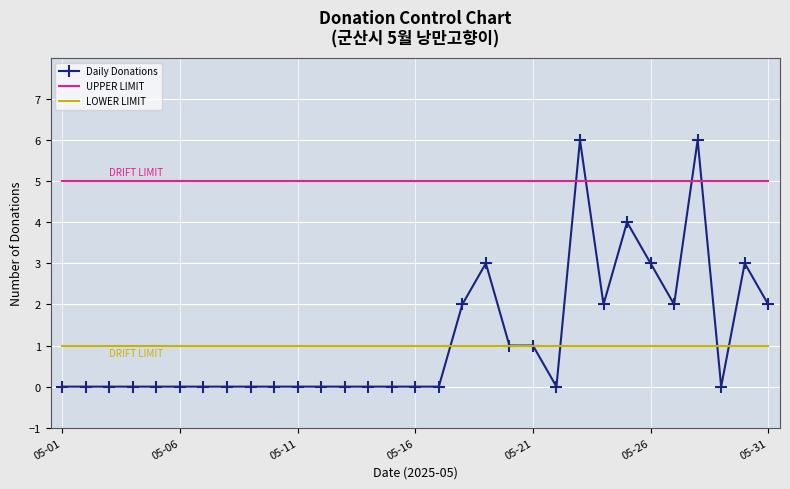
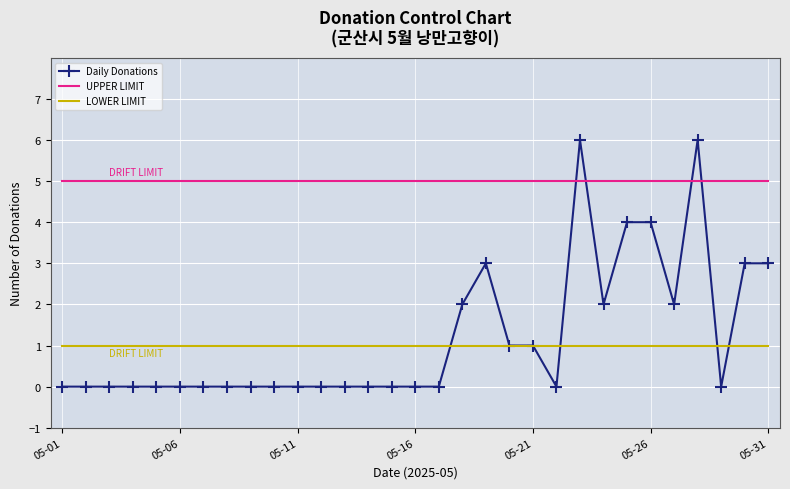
  {
    "Daily Donations": {
      "05-01": 0,
      "05-06": 0,
      "05-11": 0,
      "05-16": 0,
-     "05-26": 3,
-     "05-31": 2
+     "05-26": 4,
+     "05-31": 3
    },
    "UPPER LIMIT": {
      "05-01": 5,
      "05-06": 5,
      "05-11": 5,
      "05-16": 5,
      "05-21": 5,
      "05-26": 5,
      "05-31": 5
    },
    "LOWER LIMIT": {
      "05-01": 1,
      "05-06": 1,
      "05-11": 1,
      "05-16": 1,
      "05-26": 1,
      "05-31": 1
    }
  }
